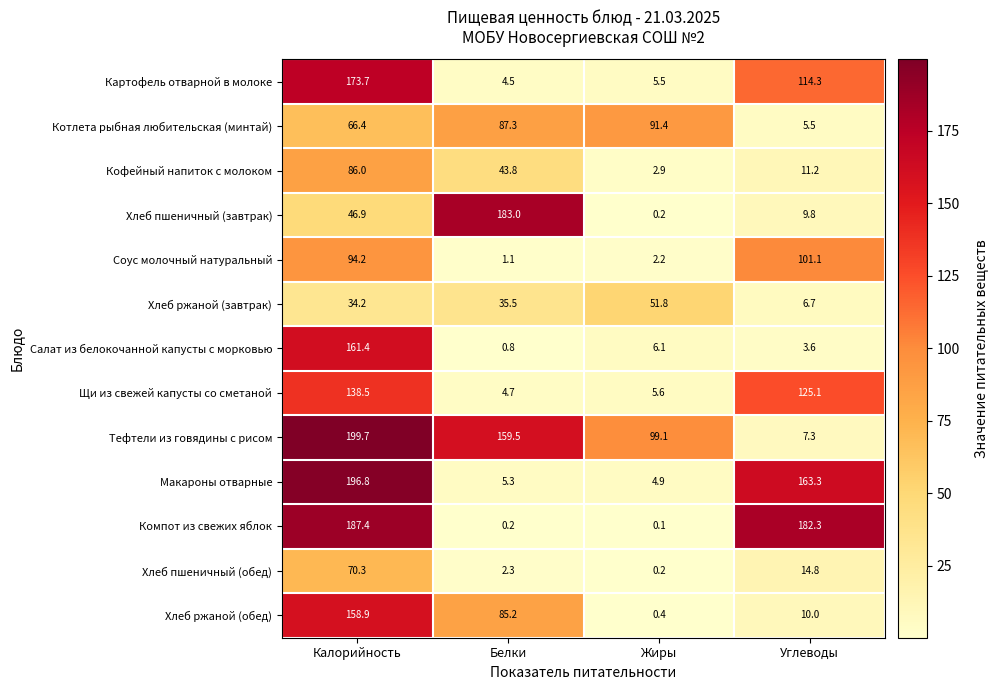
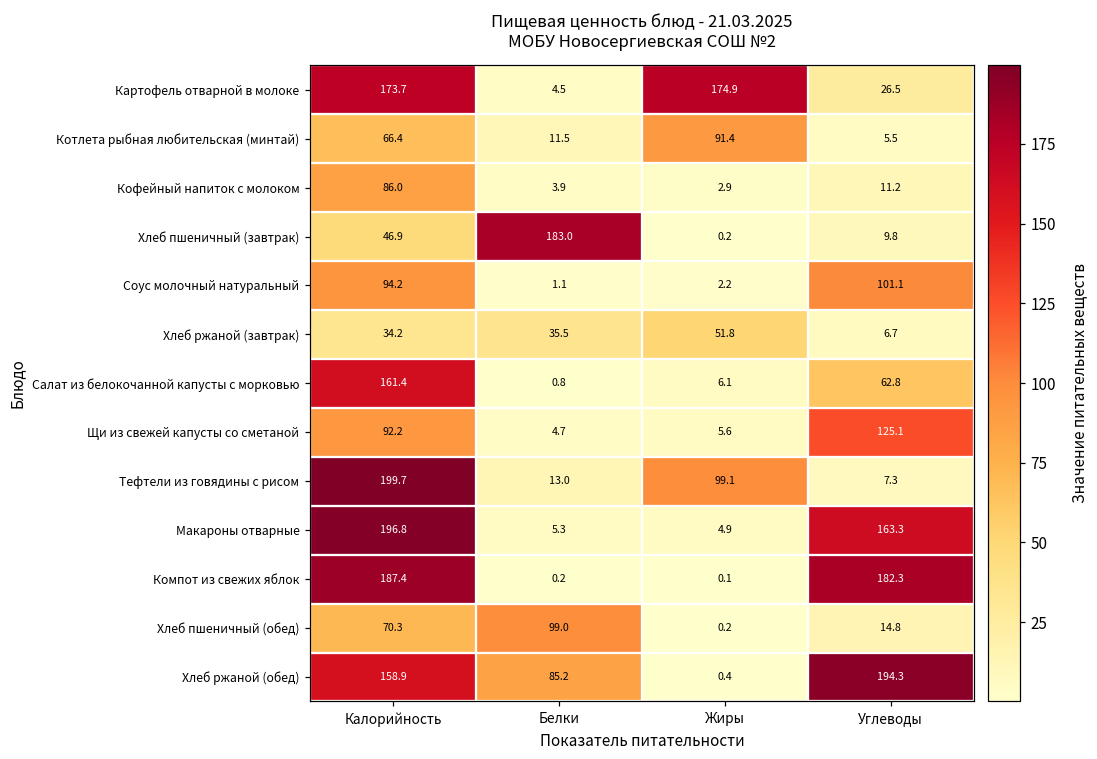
  {
    "Картофель отварной в молоке": {
      "Калорийность": 173.7,
      "Белки": 4.5,
-     "Жиры": 5.5,
-     "Углеводы": 114.3
+     "Жиры": 174.9,
+     "Углеводы": 26.5
    },
    "Котлета рыбная любительская (минтай)": {
      "Калорийность": 66.4,
-     "Белки": 87.3,
+     "Белки": 11.5,
      "Жиры": 91.4,
      "Углеводы": 5.5
    },
    "Кофейный напиток с молоком": {
      "Калорийность": 86.0,
-     "Белки": 43.8,
+     "Белки": 3.9,
      "Жиры": 2.9,
      "Углеводы": 11.2
    },
    "Хлеб пшеничный (завтрак)": {
      "Калорийность": 46.9,
      "Белки": 183.0,
      "Жиры": 0.2,
      "Углеводы": 9.8
    },
    "Соус молочный натуральный": {
      "Калорийность": 94.2,
      "Белки": 1.1,
      "Жиры": 2.2,
      "Углеводы": 101.1
    },
    "Хлеб ржаной (завтрак)": {
      "Калорийность": 34.2,
      "Белки": 35.5,
      "Жиры": 51.8,
      "Углеводы": 6.7
    },
    "Салат из белокочанной капусты с морковью": {
      "Калорийность": 161.4,
      "Белки": 0.8,
      "Жиры": 6.1,
-     "Углеводы": 3.6
+     "Углеводы": 62.8
    },
    "Щи из свежей капусты со сметаной": {
-     "Калорийность": 138.5,
+     "Калорийность": 92.2,
      "Белки": 4.7,
      "Жиры": 5.6,
      "Углеводы": 125.1
    },
    "Тефтели из говядины с рисом": {
      "Калорийность": 199.7,
-     "Белки": 159.5,
+     "Белки": 13.0,
      "Жиры": 99.1,
      "Углеводы": 7.3
    },
    "Макароны отварные": {
      "Калорийность": 196.8,
      "Белки": 5.3,
      "Жиры": 4.9,
      "Углеводы": 163.3
    },
    "Компот из свежих яблок": {
      "Калорийность": 187.4,
      "Белки": 0.2,
      "Жиры": 0.1,
      "Углеводы": 182.3
    },
    "Хлеб пшеничный (обед)": {
      "Калорийность": 70.3,
-     "Белки": 2.3,
+     "Белки": 99.0,
      "Жиры": 0.2,
      "Углеводы": 14.8
    },
    "Хлеб ржаной (обед)": {
      "Калорийность": 158.9,
      "Белки": 85.2,
      "Жиры": 0.4,
-     "Углеводы": 10.0
+     "Углеводы": 194.3
    }
  }
